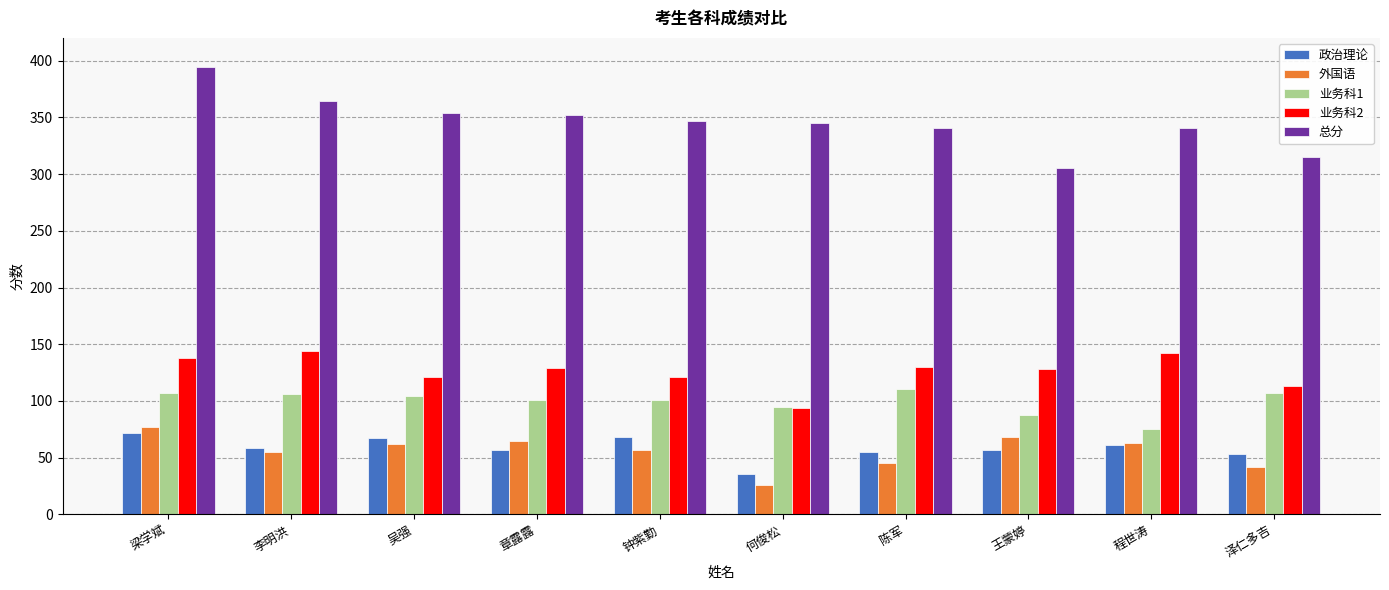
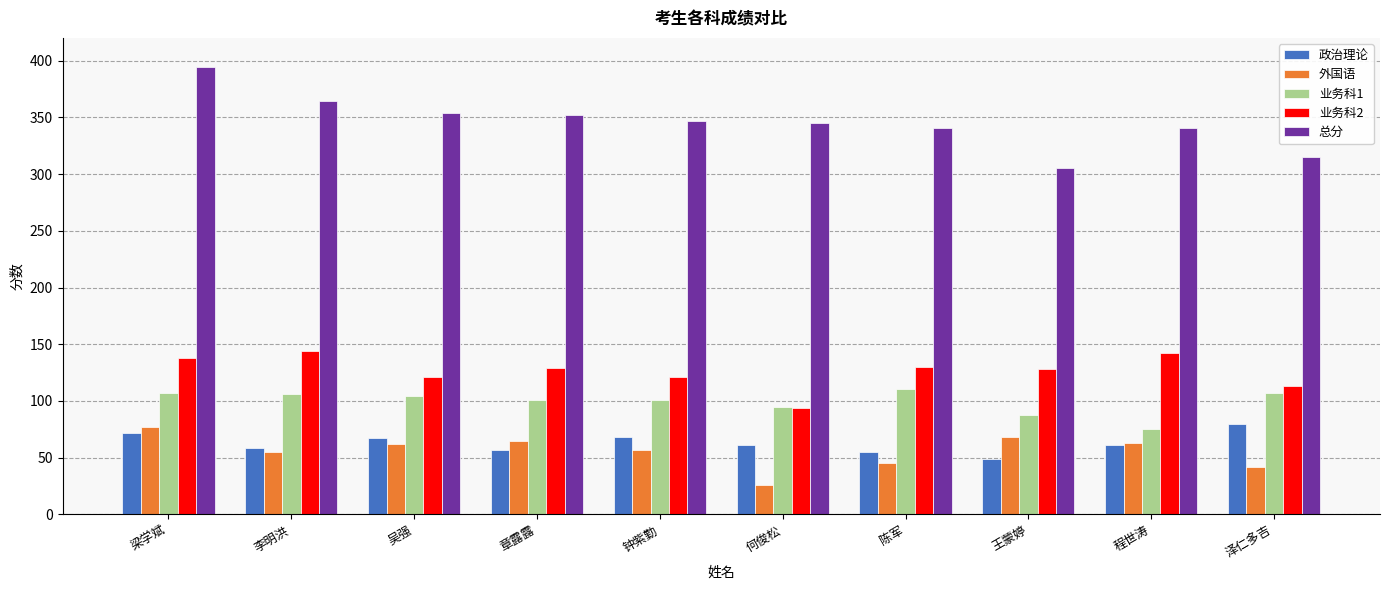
  {
    "政治理论": {
      "梁学斌": 72,
      "李明洪": 59,
      "吴强": 67,
      "章露露": 57,
      "钟紫勤": 68,
-     "何俊松": 36,
+     "何俊松": 61,
      "陈军": 55,
-     "王蒙婷": 57,
+     "王蒙婷": 49,
      "程世涛": 61,
-     "泽仁多吉": 53
+     "泽仁多吉": 80
    },
    "外国语": {
      "梁学斌": 77,
      "李明洪": 55,
      "吴强": 62,
      "章露露": 65,
      "钟紫勤": 57,
      "何俊松": 26,
      "陈军": 45,
      "王蒙婷": 68,
      "程世涛": 63,
      "泽仁多吉": 42
    },
    "业务科1": {
      "梁学斌": 107,
      "李明洪": 106,
      "吴强": 104,
      "章露露": 101,
      "钟紫勤": 101,
      "何俊松": 95,
      "陈军": 111,
      "王蒙婷": 88,
      "程世涛": 75,
      "泽仁多吉": 107
    },
    "业务科2": {
      "梁学斌": 138,
      "李明洪": 144,
      "吴强": 121,
      "章露露": 129,
      "钟紫勤": 121,
      "何俊松": 94,
      "陈军": 130,
      "王蒙婷": 128,
      "程世涛": 142,
      "泽仁多吉": 113
    },
    "总分": {
      "梁学斌": 394,
      "李明洪": 364,
      "吴强": 354,
      "章露露": 352,
      "钟紫勤": 347,
      "何俊松": 345,
      "陈军": 341,
      "王蒙婷": 305,
      "程世涛": 341,
      "泽仁多吉": 315
    }
  }
